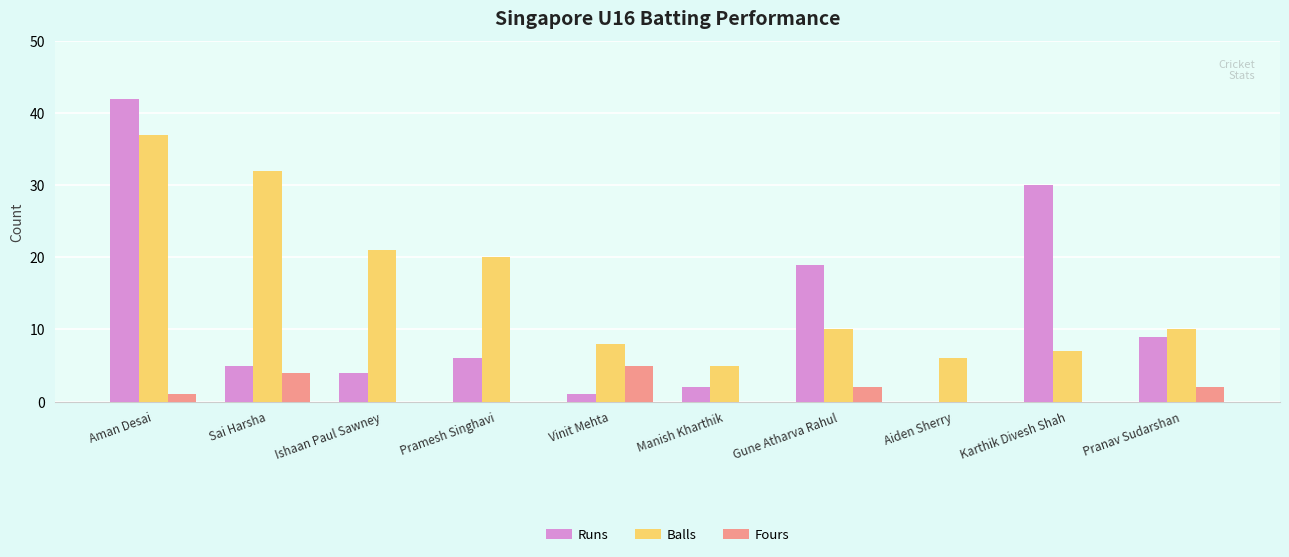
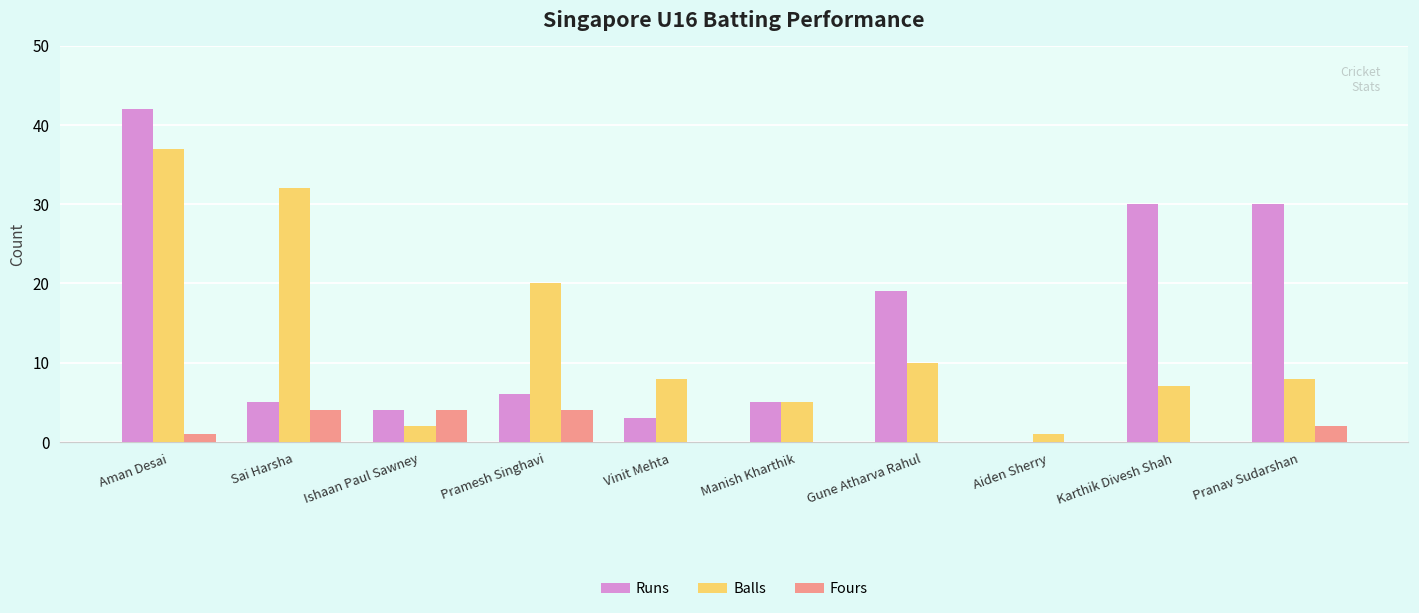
  {
    "Runs": {
      "Aman Desai": 42,
      "Sai Harsha": 5,
      "Ishaan Paul Sawney": 4,
      "Pramesh Singhavi": 6,
-     "Vinit Mehta": 1,
-     "Manish Kharthik": 2,
+     "Vinit Mehta": 3,
+     "Manish Kharthik": 5,
      "Gune Atharva Rahul": 19,
      "Aiden Sherry": 0,
      "Karthik Divesh Shah": 30,
-     "Pranav Sudarshan": 9
+     "Pranav Sudarshan": 30
    },
    "Balls": {
      "Aman Desai": 37,
      "Sai Harsha": 32,
-     "Ishaan Paul Sawney": 21,
+     "Ishaan Paul Sawney": 2,
      "Pramesh Singhavi": 20,
      "Vinit Mehta": 8,
      "Manish Kharthik": 5,
      "Gune Atharva Rahul": 10,
-     "Aiden Sherry": 6,
+     "Aiden Sherry": 1,
      "Karthik Divesh Shah": 7,
-     "Pranav Sudarshan": 10
+     "Pranav Sudarshan": 8
    },
    "Fours": {
      "Aman Desai": 1,
      "Sai Harsha": 4,
-     "Ishaan Paul Sawney": 0,
-     "Pramesh Singhavi": 0,
-     "Vinit Mehta": 5,
+     "Ishaan Paul Sawney": 4,
+     "Pramesh Singhavi": 4,
+     "Vinit Mehta": 0,
      "Manish Kharthik": 0,
-     "Gune Atharva Rahul": 2,
+     "Gune Atharva Rahul": 0,
      "Aiden Sherry": 0,
      "Karthik Divesh Shah": 0,
      "Pranav Sudarshan": 2
    }
  }
